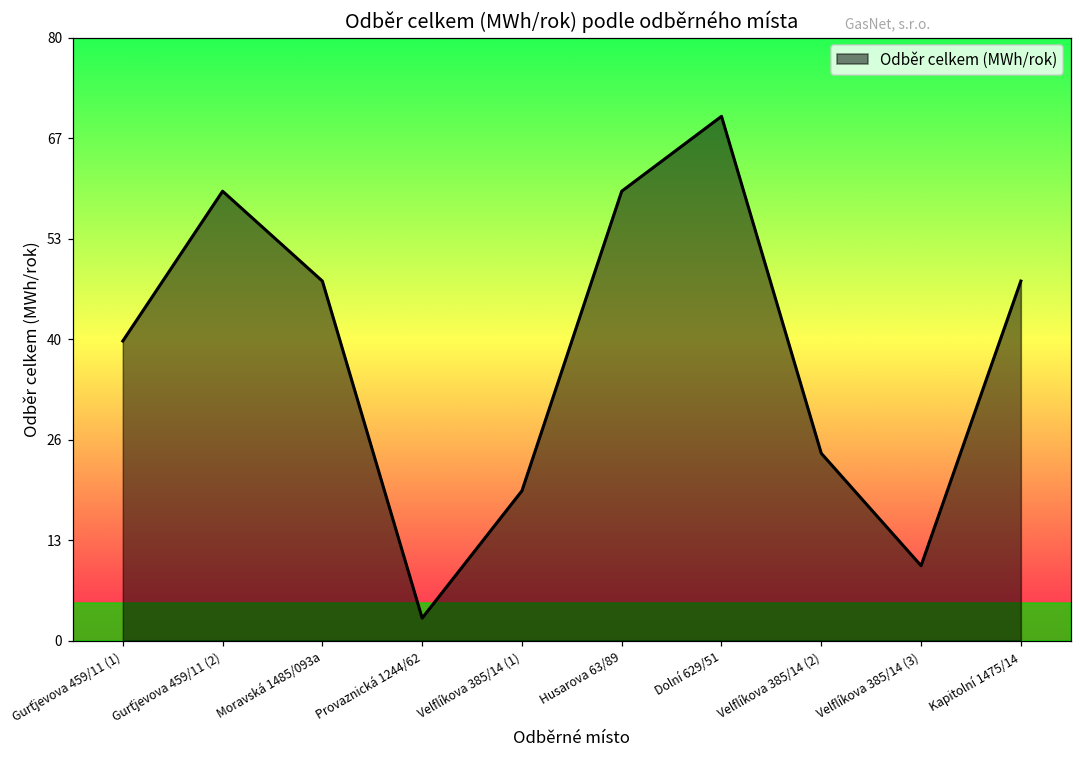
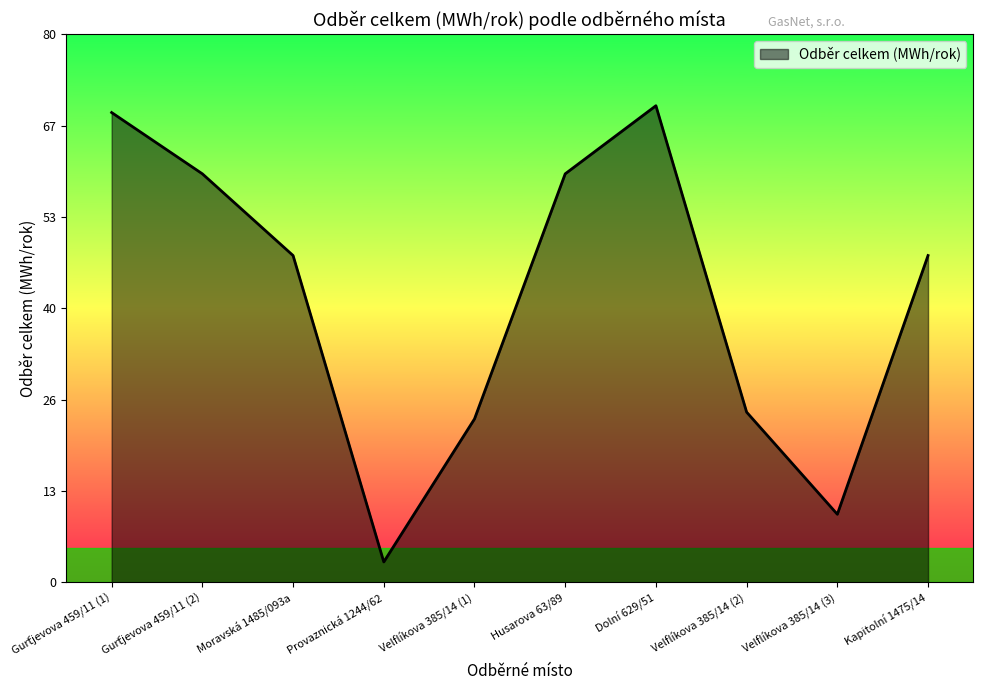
  {
-   "Gurťjevova 459/11 (1)": 40,
+   "Gurťjevova 459/11 (1)": 69,
    "Gurťjevova 459/11 (2)": 60,
    "Moravská 1485/093a": 48,
-   "Velflíkova 385/14 (1)": 20,
+   "Velflíkova 385/14 (1)": 24,
    "Husarova 63/89": 60,
    "Dolní 629/51": 70,
    "Velflíkova 385/14 (2)": 25,
    "Velflíkova 385/14 (3)": 10,
    "Kapitolní 1475/14": 48
  }
